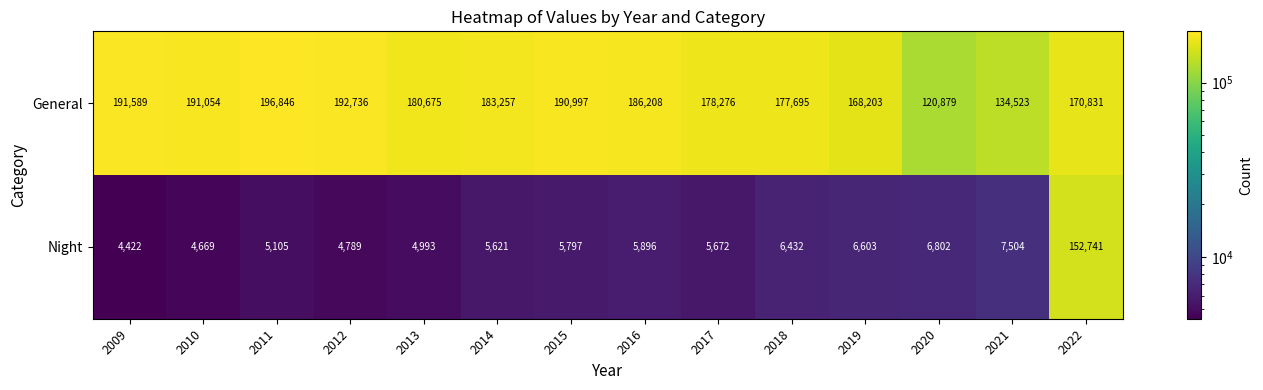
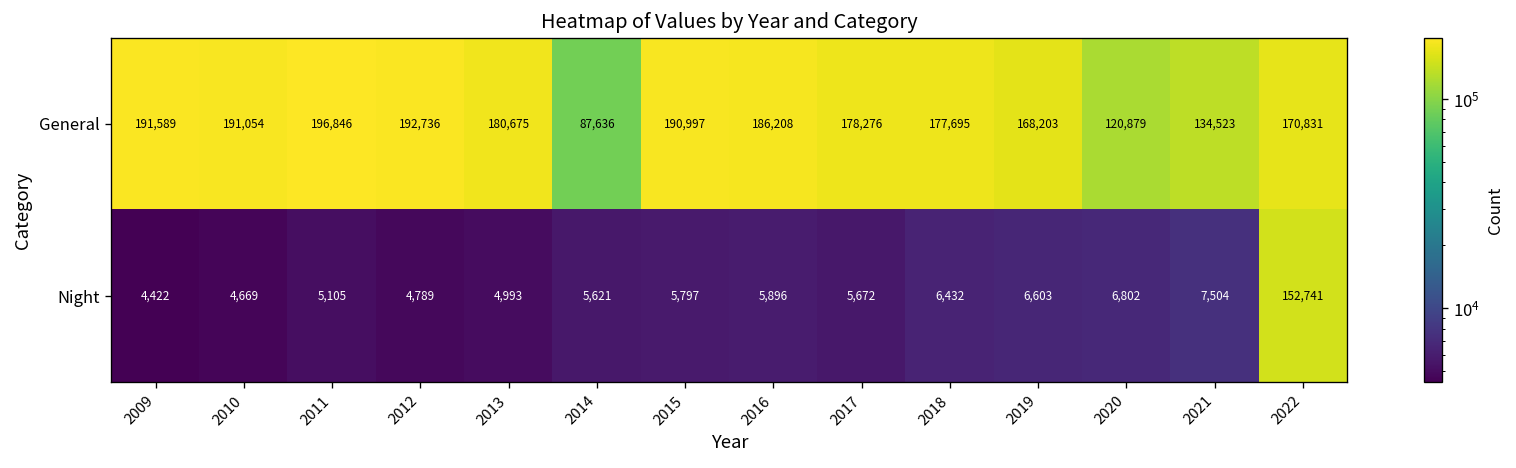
  {
    "General": {
      "2009": "191,589",
      "2010": "191,054",
      "2011": "196,846",
      "2012": "192,736",
      "2013": "180,675",
-     "2014": "183,257",
+     "2014": "87,636",
      "2015": "190,997",
      "2016": "186,208",
      "2017": "178,276",
      "2018": "177,695",
      "2019": "168,203",
      "2020": "120,879",
      "2021": "134,523",
      "2022": "170,831"
    },
    "Night": {
      "2009": "4,422",
      "2010": "4,669",
      "2011": "5,105",
      "2012": "4,789",
      "2013": "4,993",
      "2014": "5,621",
      "2015": "5,797",
      "2016": "5,896",
      "2017": "5,672",
      "2018": "6,432",
      "2019": "6,603",
      "2020": "6,802",
      "2021": "7,504",
      "2022": "152,741"
    }
  }
